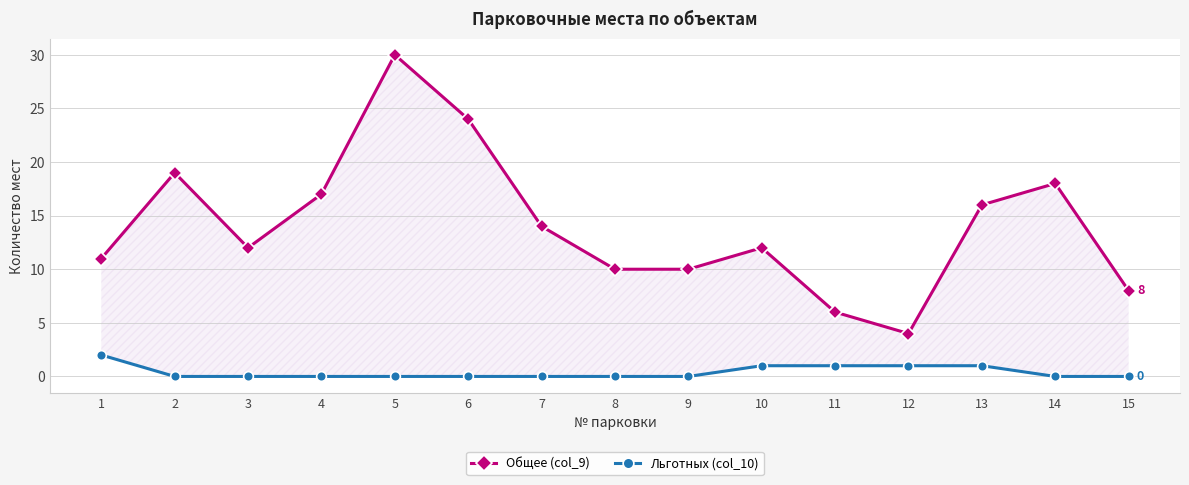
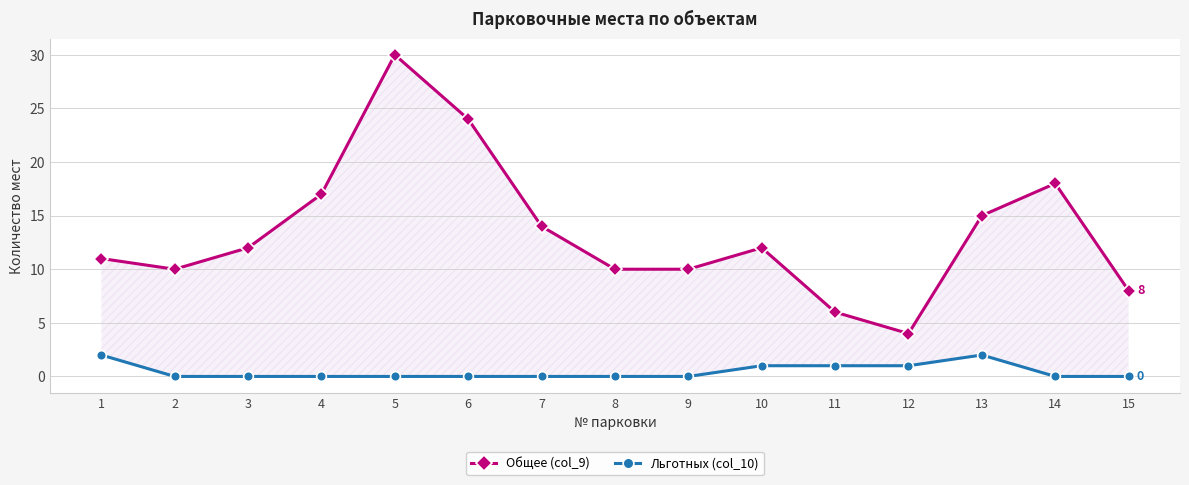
  {
    "Общее (col_9)": {
      "1": 11,
-     "2": 19,
+     "2": 10,
      "3": 12,
      "4": 17,
      "5": 30,
      "6": 24,
      "7": 14,
      "8": 10,
      "9": 10,
      "10": 12,
      "11": 6,
      "12": 4,
-     "13": 16,
+     "13": 15,
      "14": 18
    },
    "Льготных (col_10)": {
      "1": 2,
      "2": 0,
      "3": 0,
      "4": 0,
      "5": 0,
      "6": 0,
      "7": 0,
      "8": 0,
      "9": 0,
      "10": 1,
      "11": 1,
      "12": 1,
-     "13": 1,
+     "13": 2,
      "14": 0
    }
  }
